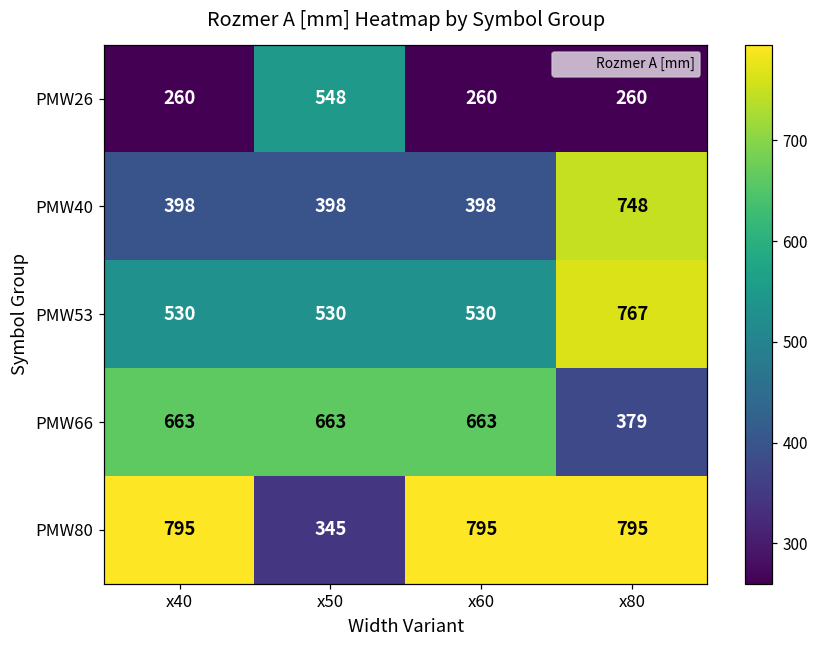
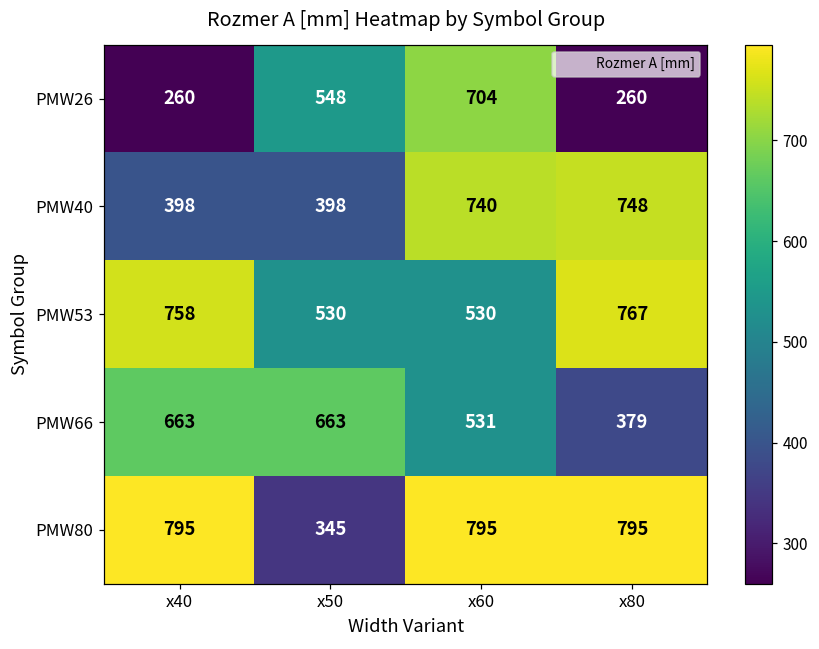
  {
    "PMW26": {
      "x40": 260,
      "x50": 548,
-     "x60": 260,
+     "x60": 704,
      "x80": 260
    },
    "PMW40": {
      "x40": 398,
      "x50": 398,
-     "x60": 398,
+     "x60": 740,
      "x80": 748
    },
    "PMW53": {
-     "x40": 530,
+     "x40": 758,
      "x50": 530,
      "x60": 530,
      "x80": 767
    },
    "PMW66": {
      "x40": 663,
      "x50": 663,
-     "x60": 663,
+     "x60": 531,
      "x80": 379
    },
    "PMW80": {
      "x40": 795,
      "x50": 345,
      "x60": 795,
      "x80": 795
    }
  }
